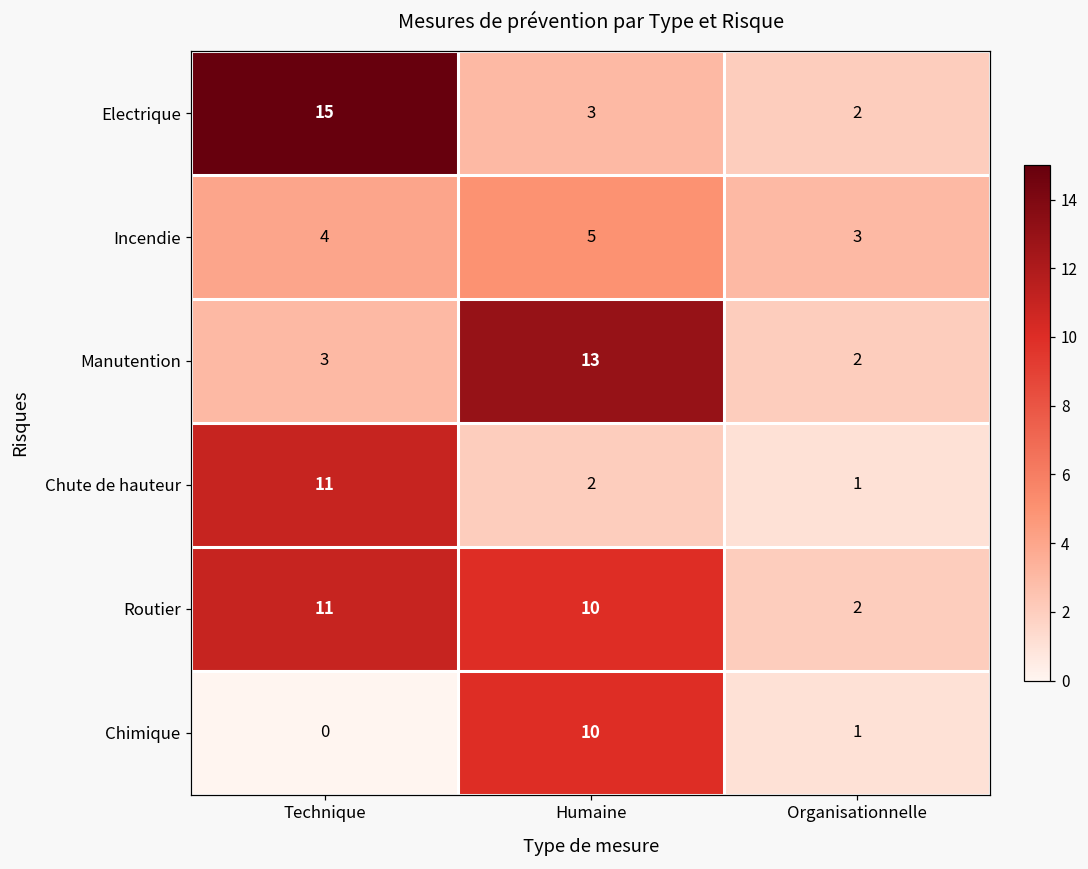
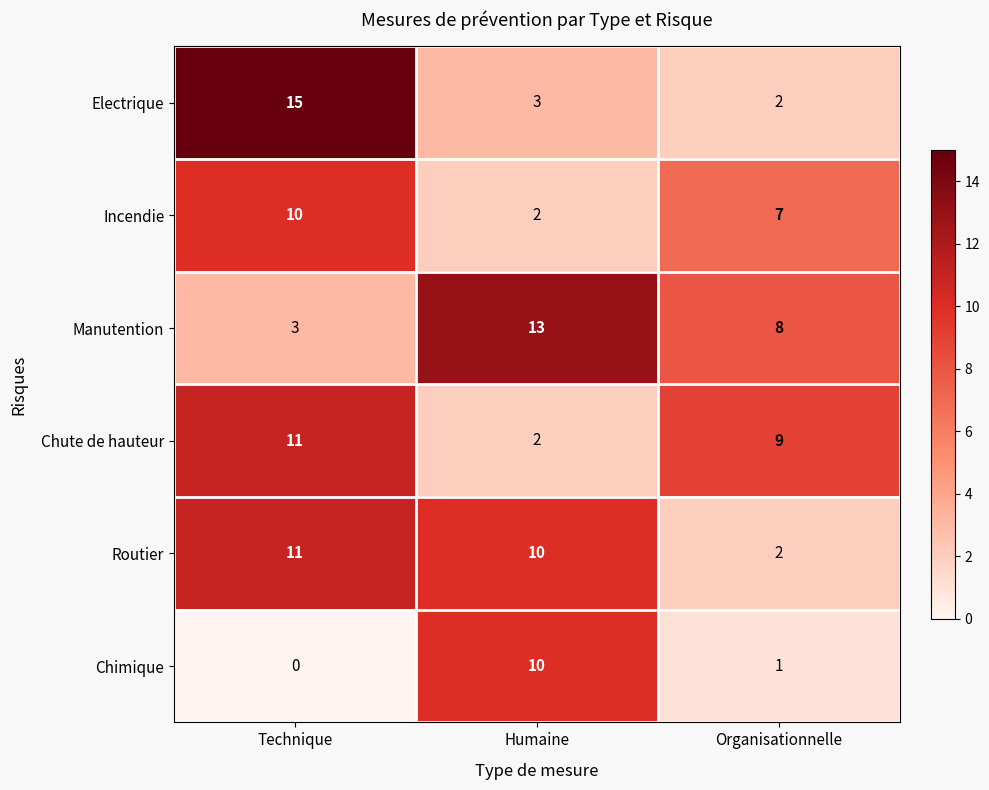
  {
    "Electrique": {
      "Technique": 15,
      "Humaine": 3,
      "Organisationnelle": 2
    },
    "Incendie": {
-     "Technique": 4,
-     "Humaine": 5,
-     "Organisationnelle": 3
+     "Technique": 10,
+     "Humaine": 2,
+     "Organisationnelle": 7
    },
    "Manutention": {
      "Technique": 3,
      "Humaine": 13,
-     "Organisationnelle": 2
+     "Organisationnelle": 8
    },
    "Chute de hauteur": {
      "Technique": 11,
      "Humaine": 2,
-     "Organisationnelle": 1
+     "Organisationnelle": 9
    },
    "Routier": {
      "Technique": 11,
      "Humaine": 10,
      "Organisationnelle": 2
    },
    "Chimique": {
      "Technique": 0,
      "Humaine": 10,
      "Organisationnelle": 1
    }
  }
